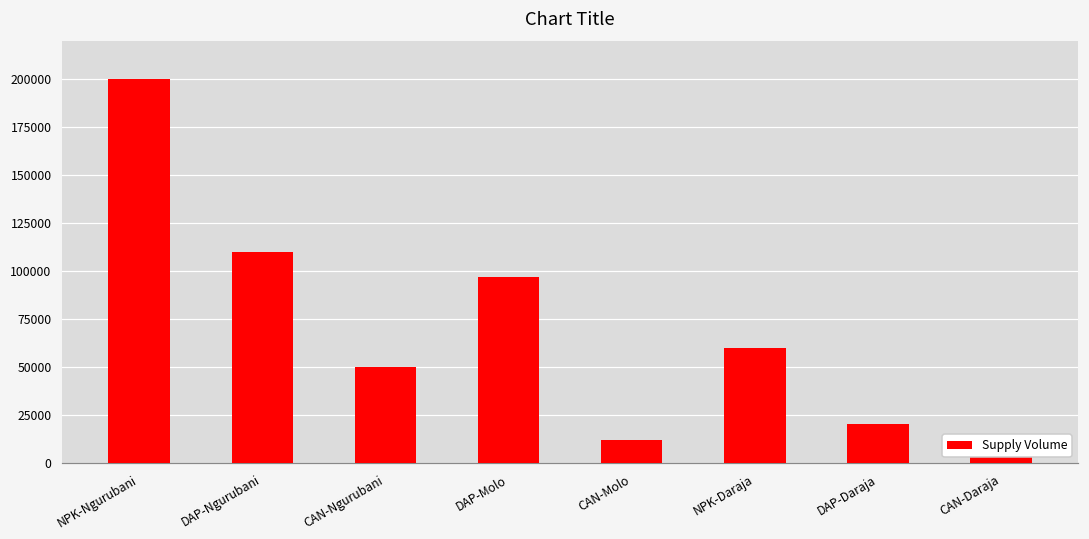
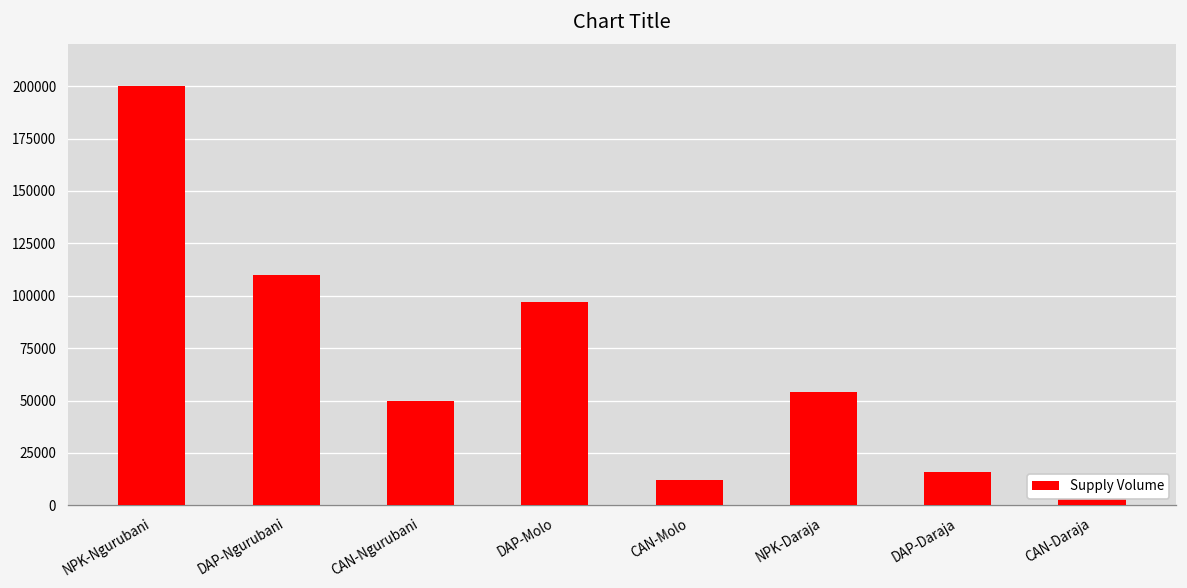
  {
    "NPK-Ngurubani": 200000,
    "DAP-Ngurubani": 110000,
    "CAN-Ngurubani": 50000,
    "DAP-Molo": 97000,
    "CAN-Molo": 12000,
-   "NPK-Daraja": 60000,
-   "DAP-Daraja": 21000
+   "NPK-Daraja": 54000,
+   "DAP-Daraja": 16000
  }
